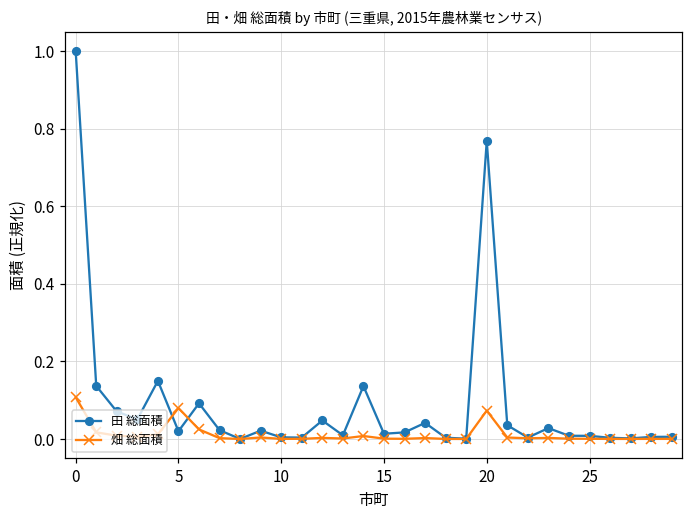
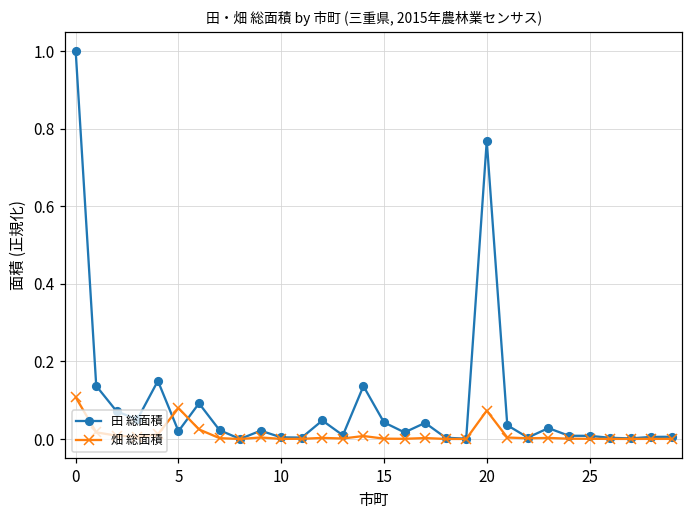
  {
    "田 総面積": {
      "0": 1.00,
      "5": 0.02,
-     "15": 0.01,
+     "15": 0.04,
      "20": 0.77,
      "25": 0.01
    },
    "畑 総面積": {
      "0": 0.11,
      "5": 0.08,
      "15": 0.00,
      "20": 0.07,
      "25": 0.00
    }
  }
